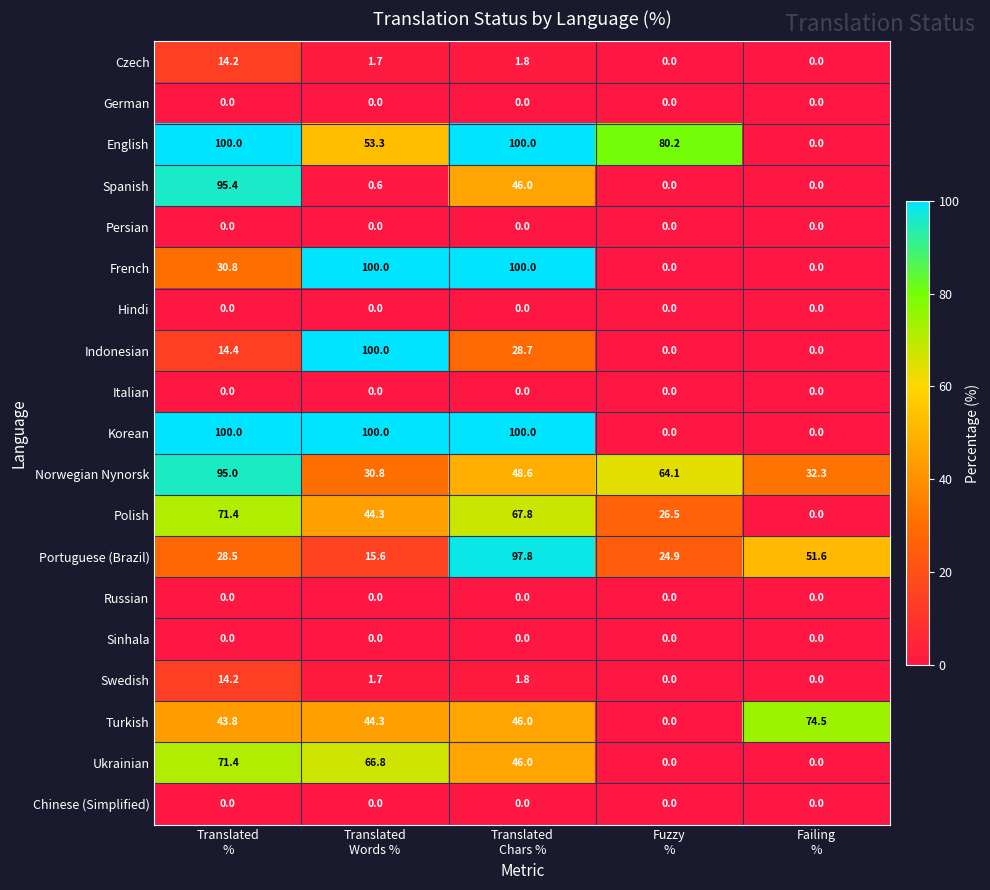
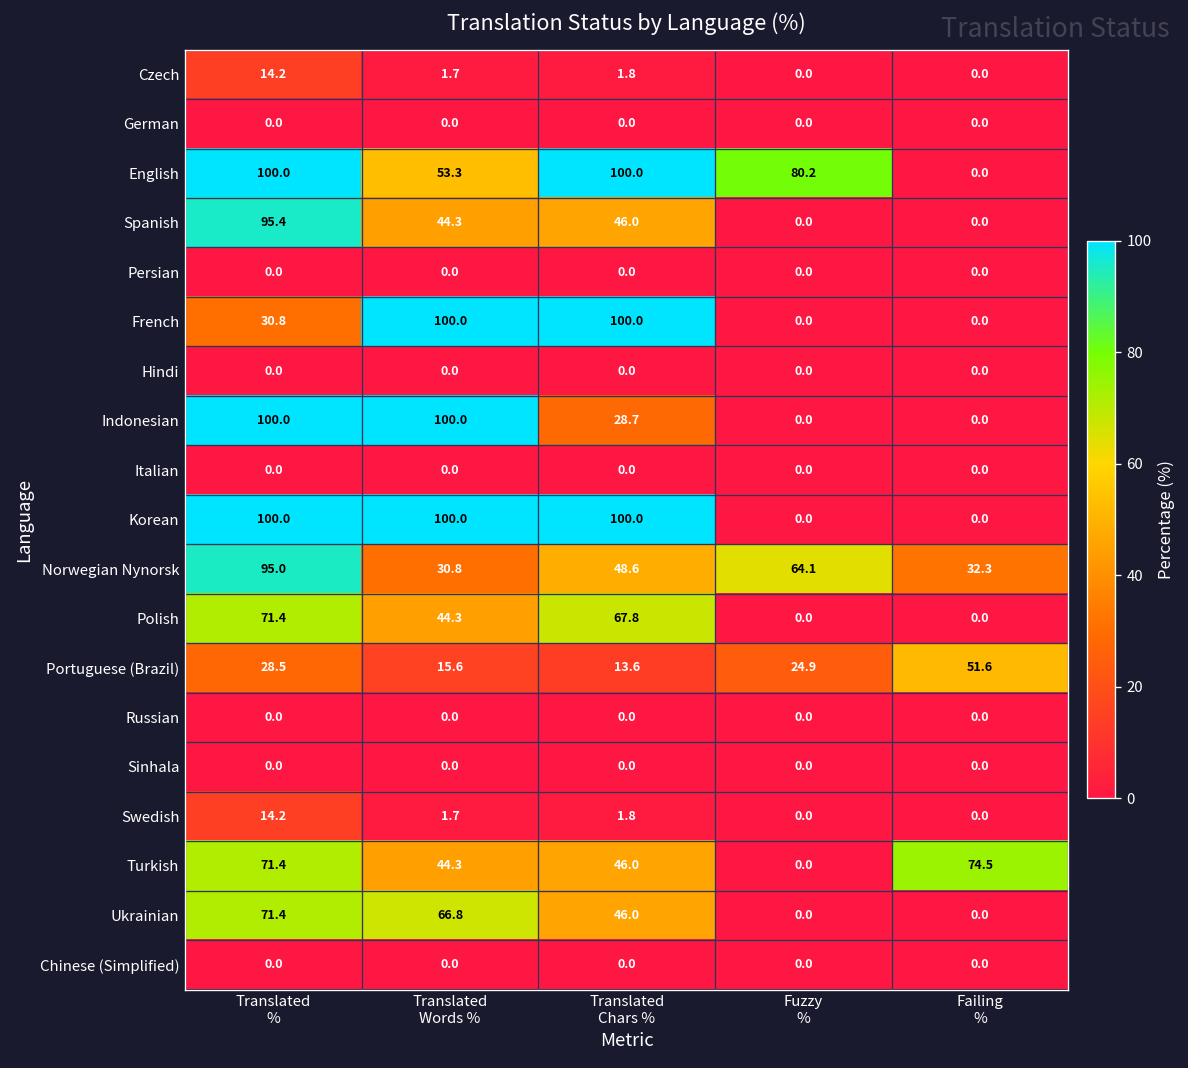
  {
    "Czech": {
      "Translated %": 14.2,
      "Translated Words %": 1.7,
      "Translated Chars %": 1.8,
      "Fuzzy %": 0.0,
      "Failing %": 0.0
    },
    "German": {
      "Translated %": 0.0,
      "Translated Words %": 0.0,
      "Translated Chars %": 0.0,
      "Fuzzy %": 0.0,
      "Failing %": 0.0
    },
    "English": {
      "Translated %": 100.0,
      "Translated Words %": 53.3,
      "Translated Chars %": 100.0,
      "Fuzzy %": 80.2,
      "Failing %": 0.0
    },
    "Spanish": {
      "Translated %": 95.4,
-     "Translated Words %": 0.6,
+     "Translated Words %": 44.3,
      "Translated Chars %": 46.0,
      "Fuzzy %": 0.0,
      "Failing %": 0.0
    },
    "Persian": {
      "Translated %": 0.0,
      "Translated Words %": 0.0,
      "Translated Chars %": 0.0,
      "Fuzzy %": 0.0,
      "Failing %": 0.0
    },
    "French": {
      "Translated %": 30.8,
      "Translated Words %": 100.0,
      "Translated Chars %": 100.0,
      "Fuzzy %": 0.0,
      "Failing %": 0.0
    },
    "Hindi": {
      "Translated %": 0.0,
      "Translated Words %": 0.0,
      "Translated Chars %": 0.0,
      "Fuzzy %": 0.0,
      "Failing %": 0.0
    },
    "Indonesian": {
-     "Translated %": 14.4,
+     "Translated %": 100.0,
      "Translated Words %": 100.0,
      "Translated Chars %": 28.7,
      "Fuzzy %": 0.0,
      "Failing %": 0.0
    },
    "Italian": {
      "Translated %": 0.0,
      "Translated Words %": 0.0,
      "Translated Chars %": 0.0,
      "Fuzzy %": 0.0,
      "Failing %": 0.0
    },
    "Korean": {
      "Translated %": 100.0,
      "Translated Words %": 100.0,
      "Translated Chars %": 100.0,
      "Fuzzy %": 0.0,
      "Failing %": 0.0
    },
    "Norwegian Nynorsk": {
      "Translated %": 95.0,
      "Translated Words %": 30.8,
      "Translated Chars %": 48.6,
      "Fuzzy %": 64.1,
      "Failing %": 32.3
    },
    "Polish": {
      "Translated %": 71.4,
      "Translated Words %": 44.3,
      "Translated Chars %": 67.8,
-     "Fuzzy %": 26.5,
+     "Fuzzy %": 0.0,
      "Failing %": 0.0
    },
    "Portuguese (Brazil)": {
      "Translated %": 28.5,
      "Translated Words %": 15.6,
-     "Translated Chars %": 97.8,
+     "Translated Chars %": 13.6,
      "Fuzzy %": 24.9,
      "Failing %": 51.6
    },
    "Russian": {
      "Translated %": 0.0,
      "Translated Words %": 0.0,
      "Translated Chars %": 0.0,
      "Fuzzy %": 0.0,
      "Failing %": 0.0
    },
    "Sinhala": {
      "Translated %": 0.0,
      "Translated Words %": 0.0,
      "Translated Chars %": 0.0,
      "Fuzzy %": 0.0,
      "Failing %": 0.0
    },
    "Swedish": {
      "Translated %": 14.2,
      "Translated Words %": 1.7,
      "Translated Chars %": 1.8,
      "Fuzzy %": 0.0,
      "Failing %": 0.0
    },
    "Turkish": {
-     "Translated %": 43.8,
+     "Translated %": 71.4,
      "Translated Words %": 44.3,
      "Translated Chars %": 46.0,
      "Fuzzy %": 0.0,
      "Failing %": 74.5
    },
    "Ukrainian": {
      "Translated %": 71.4,
      "Translated Words %": 66.8,
      "Translated Chars %": 46.0,
      "Fuzzy %": 0.0,
      "Failing %": 0.0
    },
    "Chinese (Simplified)": {
      "Translated %": 0.0,
      "Translated Words %": 0.0,
      "Translated Chars %": 0.0,
      "Fuzzy %": 0.0,
      "Failing %": 0.0
    }
  }
